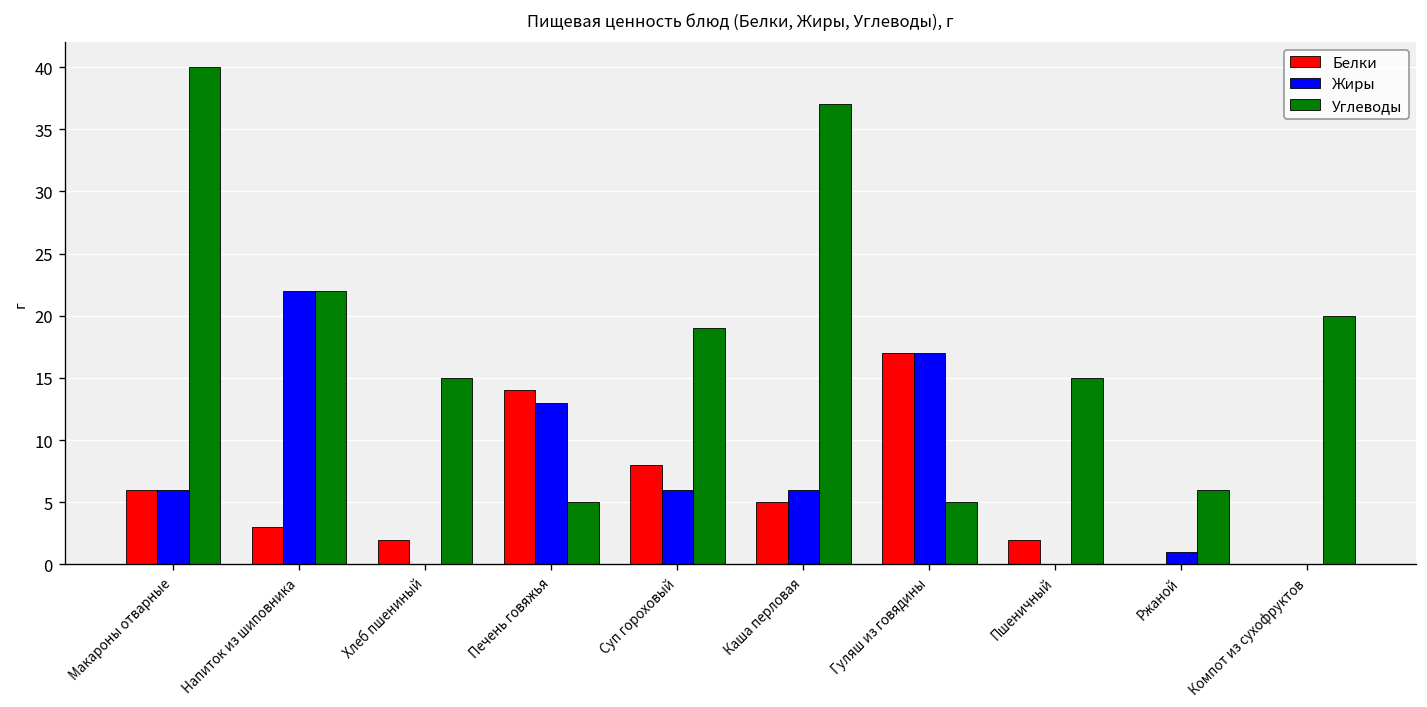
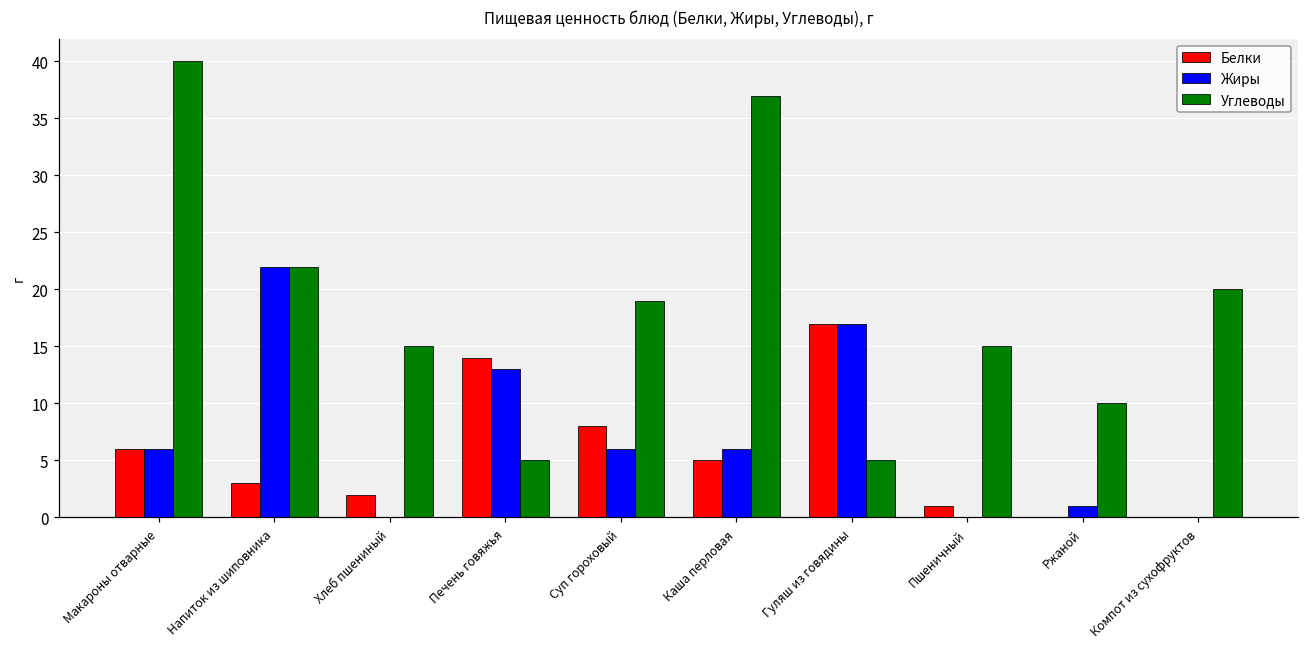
  {
    "Белки": {
      "Макароны отварные": 6,
      "Напиток из шиповника": 3,
      "Хлеб пшениный": 2,
      "Печень говяжья": 14,
      "Суп гороховый": 8,
      "Каша перловая": 5,
      "Гуляш из говядины": 17,
-     "Пшеничный": 2,
+     "Пшеничный": 1,
      "Ржаной": 0,
      "Компот из сухофруктов": 0
    },
    "Жиры": {
      "Макароны отварные": 6,
      "Напиток из шиповника": 22,
      "Хлеб пшениный": 0,
      "Печень говяжья": 13,
      "Суп гороховый": 6,
      "Каша перловая": 6,
      "Гуляш из говядины": 17,
      "Пшеничный": 0,
      "Ржаной": 1,
      "Компот из сухофруктов": 0
    },
    "Углеводы": {
      "Макароны отварные": 40,
      "Напиток из шиповника": 22,
      "Хлеб пшениный": 15,
      "Печень говяжья": 5,
      "Суп гороховый": 19,
      "Каша перловая": 37,
      "Гуляш из говядины": 5,
      "Пшеничный": 15,
-     "Ржаной": 6,
+     "Ржаной": 10,
      "Компот из сухофруктов": 20
    }
  }
